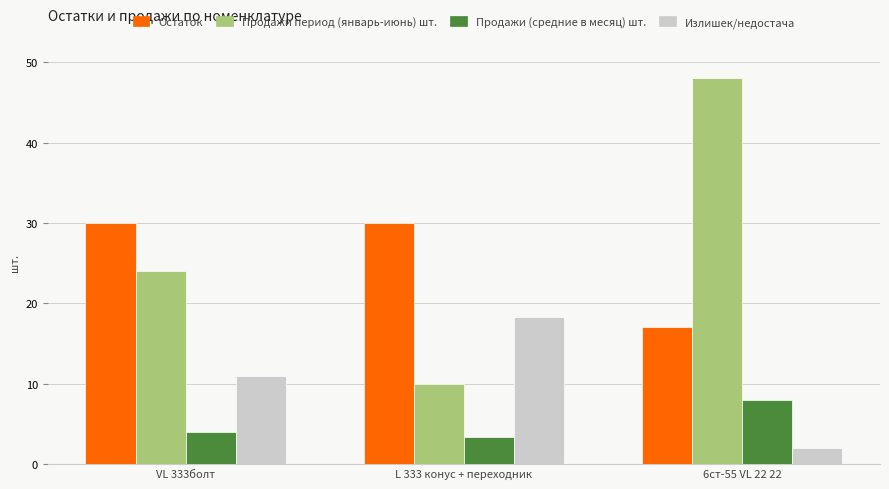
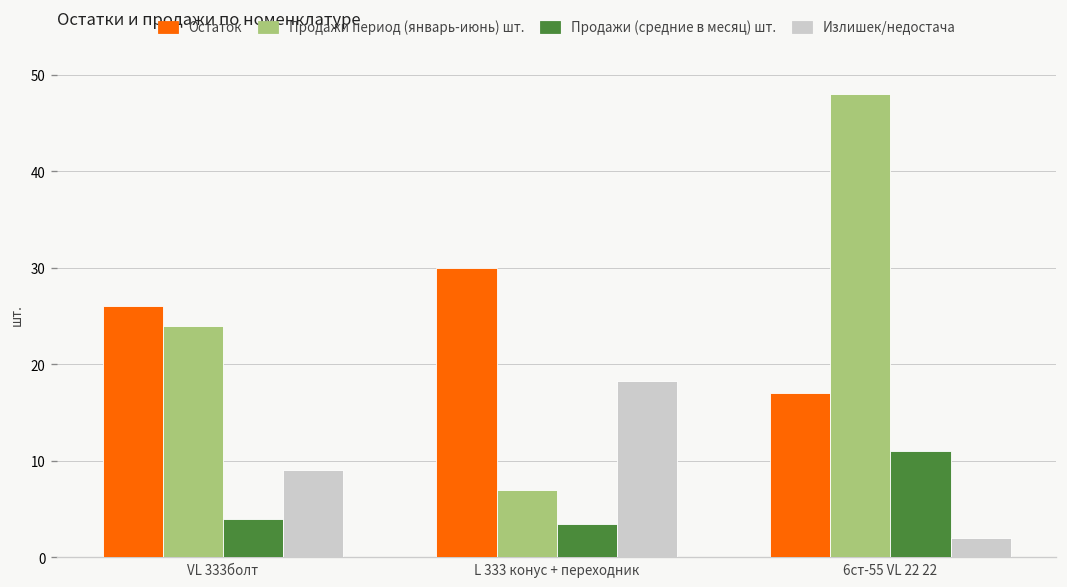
  {
    "Остаток": {
-     "VL 333болт": 30,
+     "VL 333болт": 26,
      "L 333 конус + переходник": 30,
      "6ст-55 VL 22 22": 17
    },
    "Продажи период (январь-июнь) шт.": {
      "VL 333болт": 24,
-     "L 333 конус + переходник": 10,
+     "L 333 конус + переходник": 7,
      "6ст-55 VL 22 22": 48
    },
    "Продажи (средние в месяц) шт.": {
      "VL 333болт": 4,
      "L 333 конус + переходник": 3,
-     "6ст-55 VL 22 22": 8
+     "6ст-55 VL 22 22": 11
    },
    "Излишек/недостача": {
-     "VL 333болт": 11,
+     "VL 333болт": 9,
      "L 333 конус + переходник": 18,
      "6ст-55 VL 22 22": 2
    }
  }
